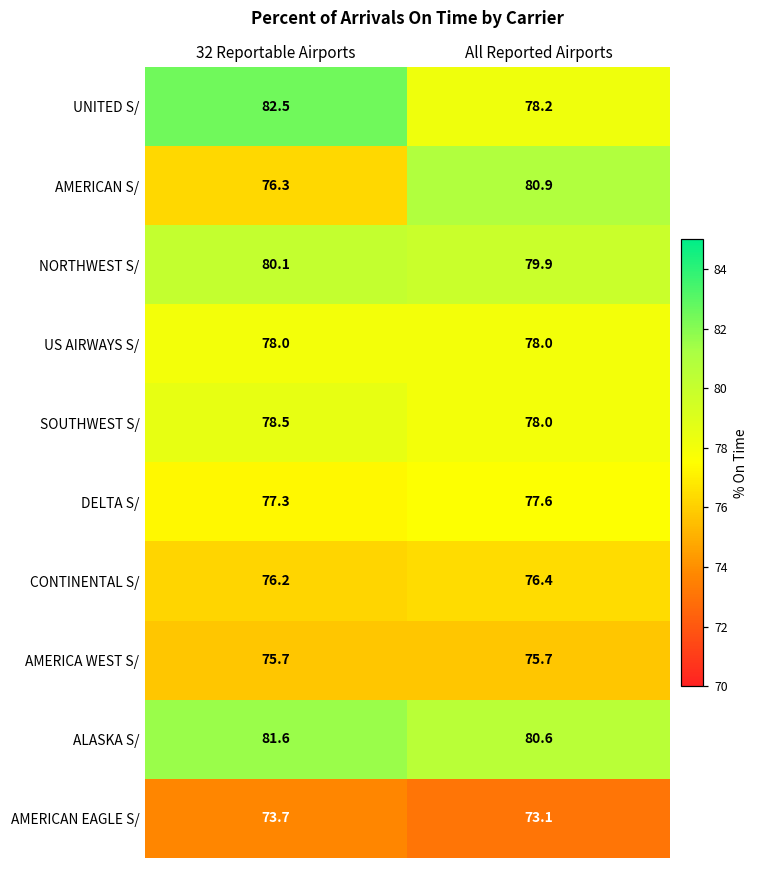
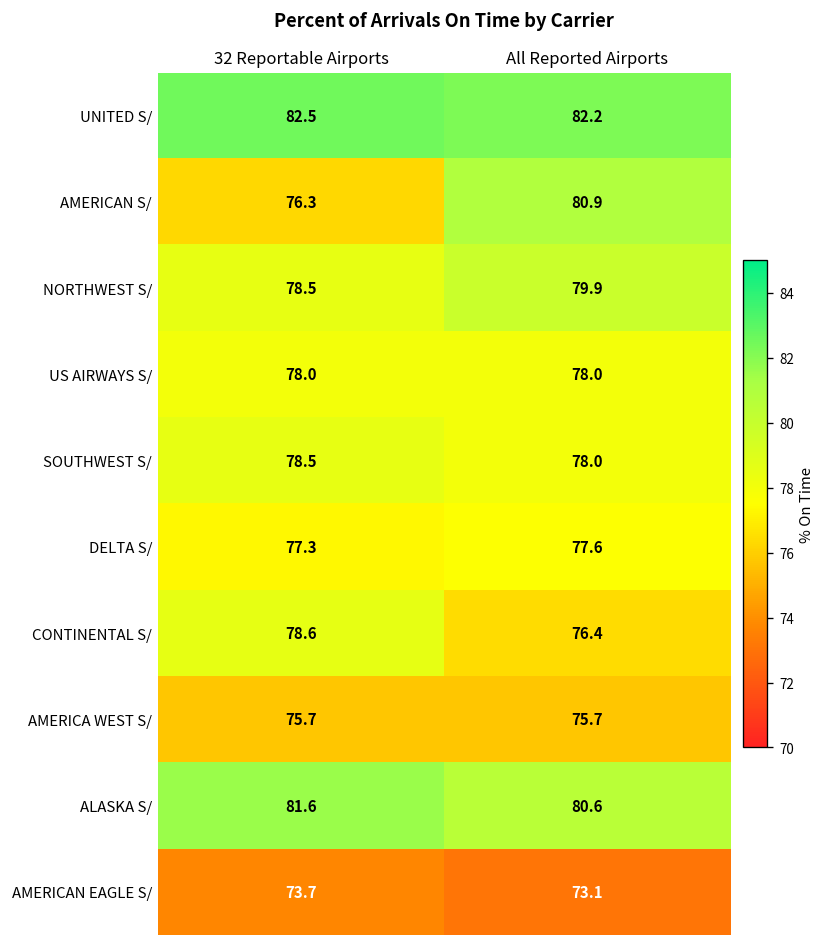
  {
    "UNITED S/": {
      "32 Reportable Airports": 82.5,
-     "All Reported Airports": 78.2
+     "All Reported Airports": 82.2
    },
    "AMERICAN S/": {
      "32 Reportable Airports": 76.3,
      "All Reported Airports": 80.9
    },
    "NORTHWEST S/": {
-     "32 Reportable Airports": 80.1,
+     "32 Reportable Airports": 78.5,
      "All Reported Airports": 79.9
    },
    "US AIRWAYS S/": {
      "32 Reportable Airports": 78.0,
      "All Reported Airports": 78.0
    },
    "SOUTHWEST S/": {
      "32 Reportable Airports": 78.5,
      "All Reported Airports": 78.0
    },
    "DELTA S/": {
      "32 Reportable Airports": 77.3,
      "All Reported Airports": 77.6
    },
    "CONTINENTAL S/": {
-     "32 Reportable Airports": 76.2,
+     "32 Reportable Airports": 78.6,
      "All Reported Airports": 76.4
    },
    "AMERICA WEST S/": {
      "32 Reportable Airports": 75.7,
      "All Reported Airports": 75.7
    },
    "ALASKA S/": {
      "32 Reportable Airports": 81.6,
      "All Reported Airports": 80.6
    },
    "AMERICAN EAGLE S/": {
      "32 Reportable Airports": 73.7,
      "All Reported Airports": 73.1
    }
  }
